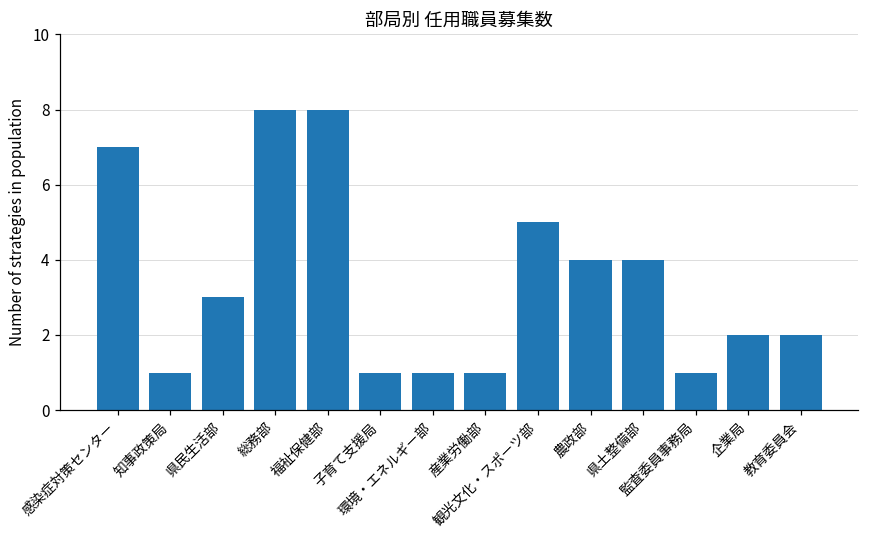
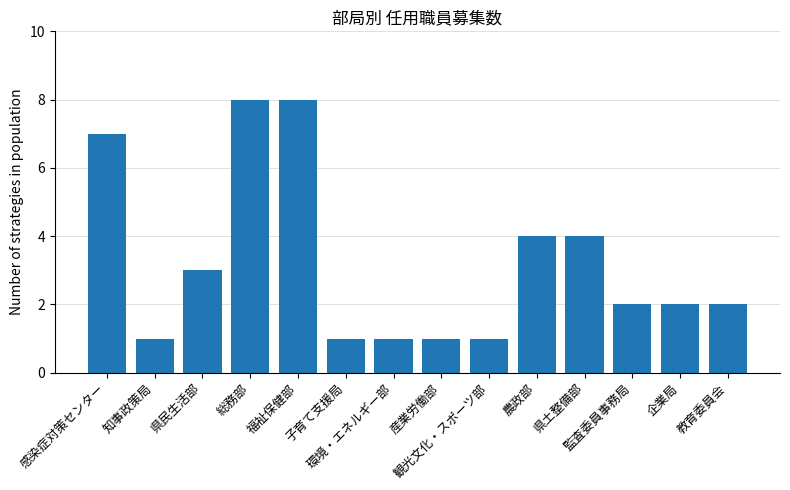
  {
    "感染症対策センター": 7,
    "知事政策局": 1,
    "県民生活部": 3,
    "総務部": 8,
    "福祉保健部": 8,
    "子育て支援局": 1,
    "環境・エネルギー部": 1,
    "産業労働部": 1,
-   "観光文化・スポーツ部": 5,
+   "観光文化・スポーツ部": 1,
    "農政部": 4,
    "県土整備部": 4,
-   "監査委員事務局": 1,
+   "監査委員事務局": 2,
    "企業局": 2,
    "教育委員会": 2
  }
